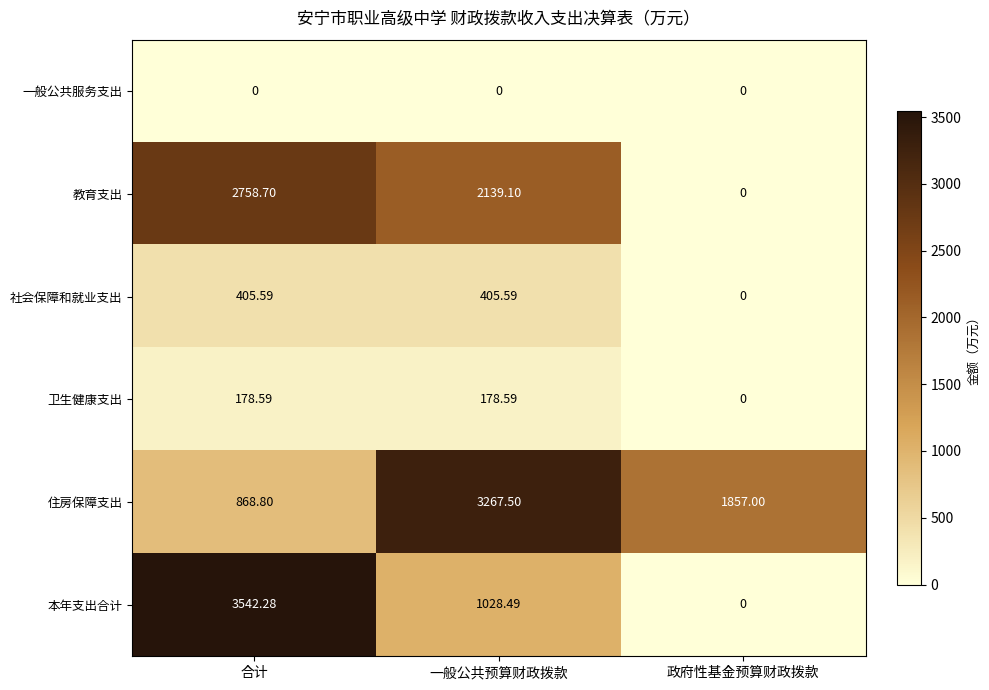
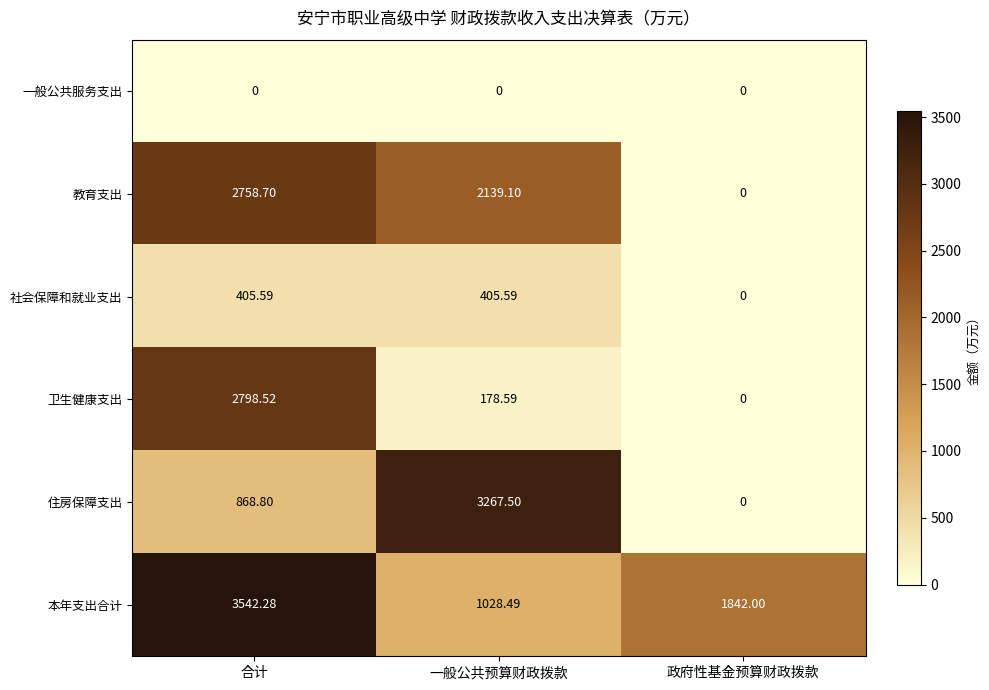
  {
    "一般公共服务支出": {
      "合计": 0,
      "一般公共预算财政拨款": 0,
      "政府性基金预算财政拨款": 0
    },
    "教育支出": {
      "合计": 2758.70,
      "一般公共预算财政拨款": 2139.10,
      "政府性基金预算财政拨款": 0
    },
    "社会保障和就业支出": {
      "合计": 405.59,
      "一般公共预算财政拨款": 405.59,
      "政府性基金预算财政拨款": 0
    },
    "卫生健康支出": {
-     "合计": 178.59,
+     "合计": 2798.52,
      "一般公共预算财政拨款": 178.59,
      "政府性基金预算财政拨款": 0
    },
    "住房保障支出": {
      "合计": 868.80,
      "一般公共预算财政拨款": 3267.50,
-     "政府性基金预算财政拨款": 1857.00
+     "政府性基金预算财政拨款": 0
    },
    "本年支出合计": {
      "合计": 3542.28,
      "一般公共预算财政拨款": 1028.49,
-     "政府性基金预算财政拨款": 0
+     "政府性基金预算财政拨款": 1842.00
    }
  }
